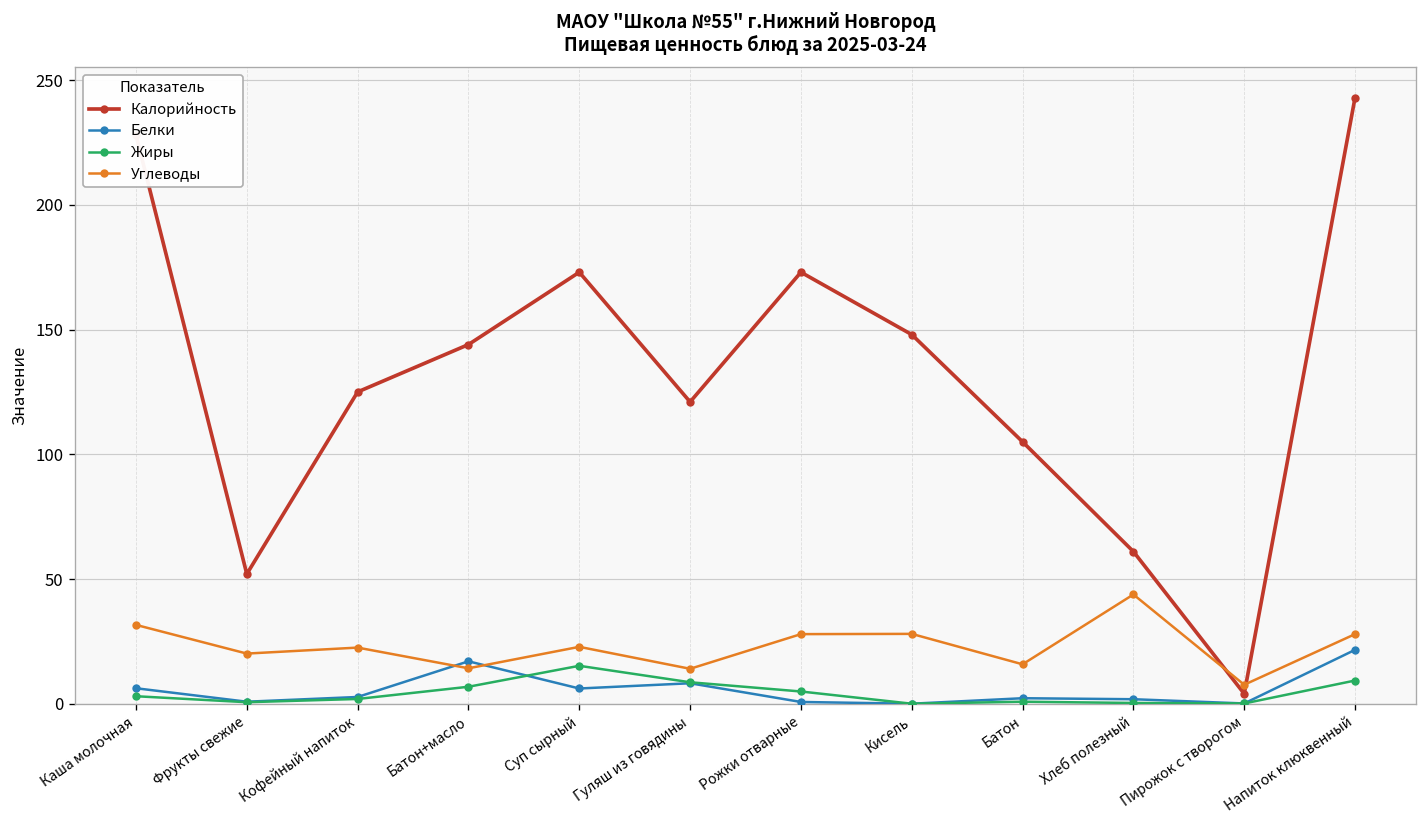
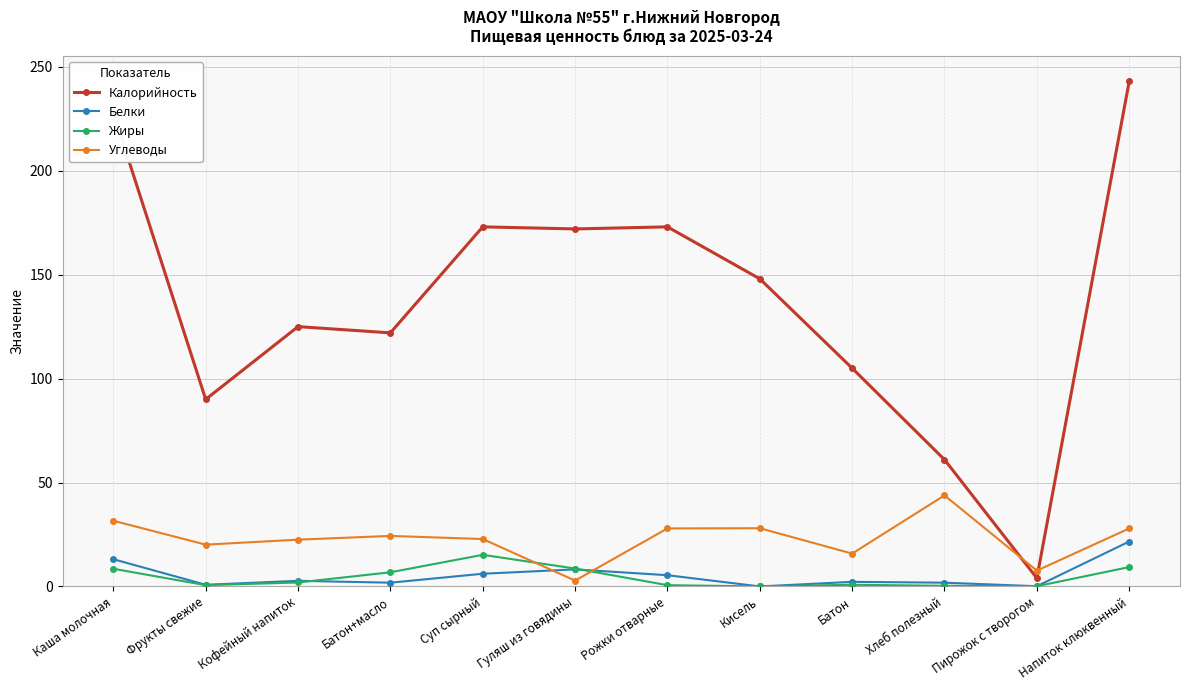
  {
    "Калорийность": {
-     "Фрукты свежие": 52,
+     "Фрукты свежие": 90,
      "Кофейный напиток": 125,
-     "Батон+масло": 144,
+     "Батон+масло": 122,
      "Суп сырный": 173,
-     "Гуляш из говядины": 121,
+     "Гуляш из говядины": 172,
      "Рожки отварные": 173,
      "Кисель": 148,
      "Батон": 105,
      "Хлеб полезный": 61,
      "Пирожок с творогом": 4,
      "Напиток клюквенный": 243
    },
    "Белки": {
-     "Каша молочная": 6,
-     "Батон+масло": 17,
+     "Каша молочная": 13,
+     "Батон+масло": 2,
      "Суп сырный": 6,
-     "Рожки отварные": 1,
+     "Рожки отварные": 5,
      "Батон": 2,
      "Хлеб полезный": 2,
      "Напиток клюквенный": 22
    },
    "Жиры": {
-     "Каша молочная": 3,
+     "Каша молочная": 9,
      "Батон+масло": 7,
      "Суп сырный": 15,
-     "Рожки отварные": 5,
+     "Рожки отварные": 1,
      "Батон": 1,
      "Хлеб полезный": 0,
      "Напиток клюквенный": 9
    },
    "Углеводы": {
      "Каша молочная": 32,
      "Фрукты свежие": 20,
      "Кофейный напиток": 23,
-     "Батон+масло": 14,
+     "Батон+масло": 24,
      "Суп сырный": 23,
-     "Гуляш из говядины": 14,
+     "Гуляш из говядины": 3,
      "Рожки отварные": 28,
      "Кисель": 28,
      "Батон": 16,
      "Хлеб полезный": 44,
      "Пирожок с творогом": 8,
      "Напиток клюквенный": 28
    }
  }
